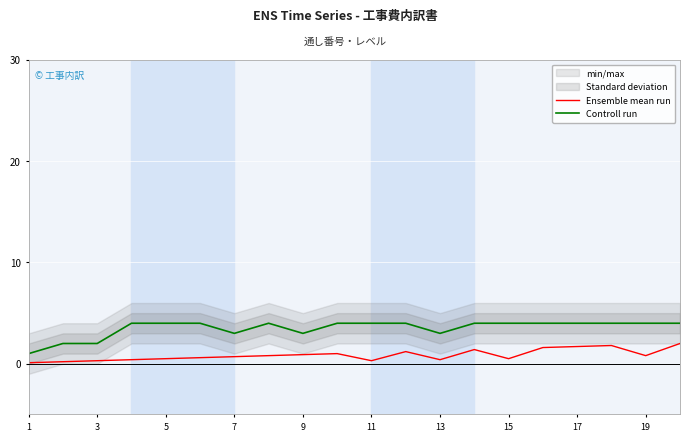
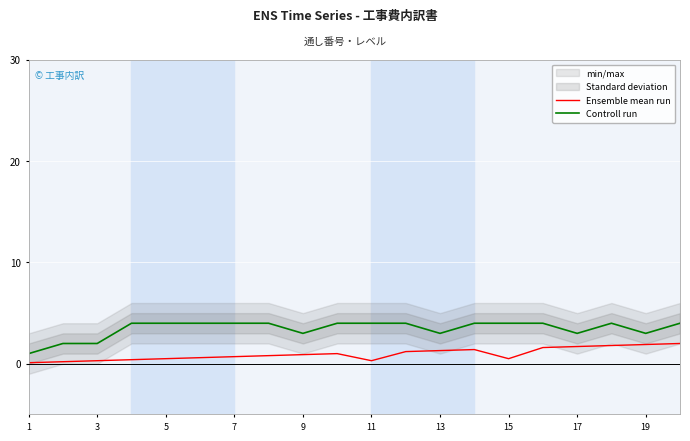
  {
    "Ensemble mean run": {
      "1": 0.1,
      "3": 0.3,
      "5": 0.5,
      "7": 0.7,
      "9": 0.9,
      "11": 0.3,
-     "13": 0.4,
+     "13": 1.3,
      "15": 0.5,
      "17": 1.7,
-     "19": 0.8
+     "19": 1.9
    },
    "Controll run": {
      "1": 1,
      "3": 2,
      "5": 4,
-     "7": 3,
+     "7": 4,
      "9": 3,
      "11": 4,
      "13": 3,
      "15": 4,
-     "17": 4,
-     "19": 4
+     "17": 3,
+     "19": 3
    }
  }
